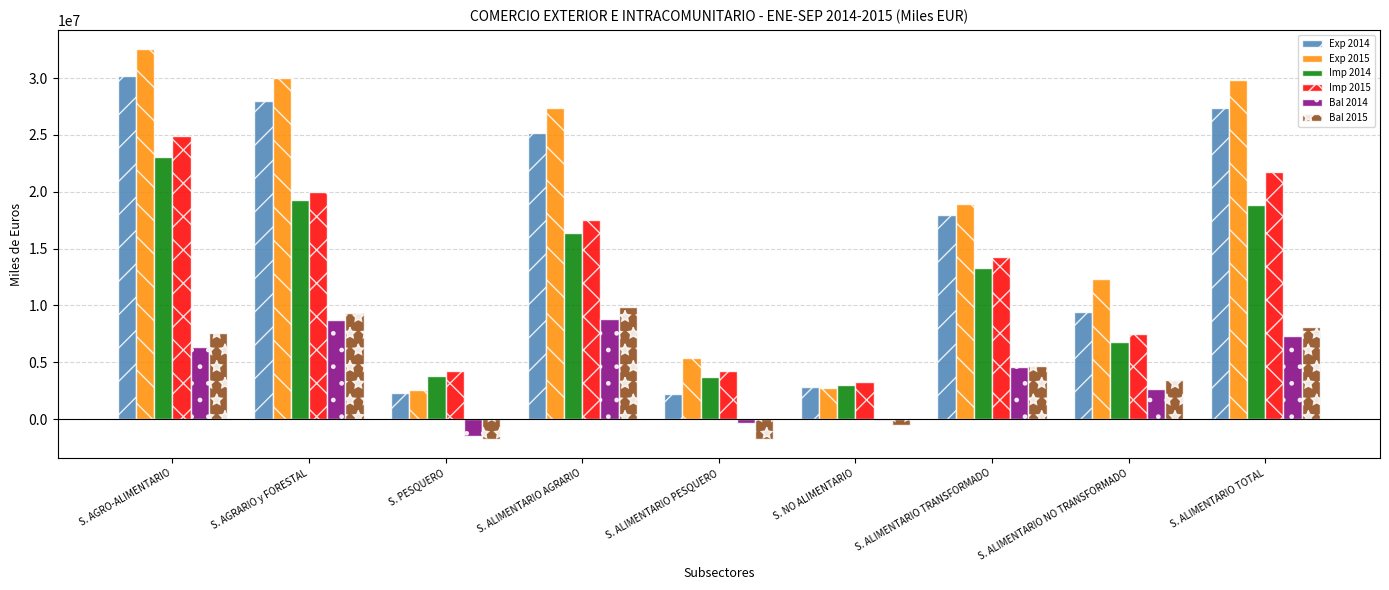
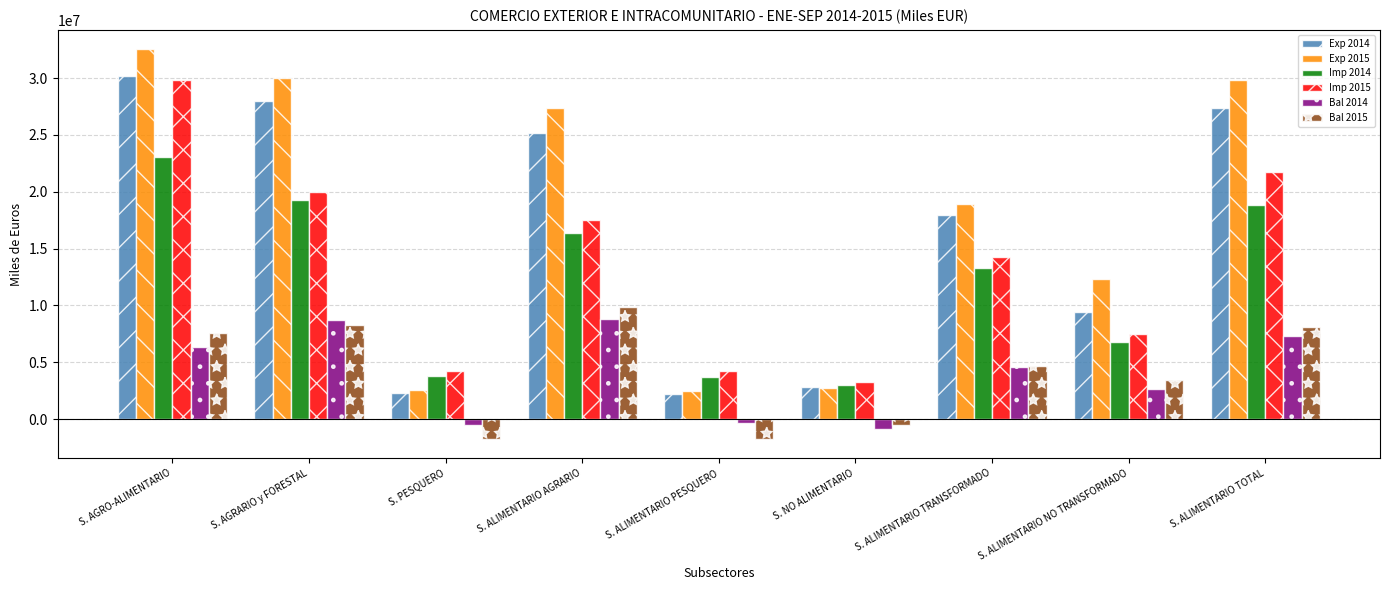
  {
    "Exp 2014": {
      "S. AGRO-ALIMENTARIO": 30200000,
      "S. AGRARIO y FORESTAL": 28000000,
      "S. PESQUERO": 2300000,
      "S. ALIMENTARIO AGRARIO": 25100000,
      "S. ALIMENTARIO PESQUERO": 2200000,
      "S. NO ALIMENTARIO": 2900000,
      "S. ALIMENTARIO TRANSFORMADO": 17900000,
      "S. ALIMENTARIO NO TRANSFORMADO": 9400000,
      "S. ALIMENTARIO TOTAL": 27400000
    },
    "Exp 2015": {
      "S. AGRO-ALIMENTARIO": 32500000,
      "S. AGRARIO y FORESTAL": 30000000,
      "S. PESQUERO": 2500000,
      "S. ALIMENTARIO AGRARIO": 27400000,
-     "S. ALIMENTARIO PESQUERO": 5400000,
+     "S. ALIMENTARIO PESQUERO": 2500000,
      "S. NO ALIMENTARIO": 2700000,
      "S. ALIMENTARIO TRANSFORMADO": 18900000,
      "S. ALIMENTARIO NO TRANSFORMADO": 12300000,
      "S. ALIMENTARIO TOTAL": 29800000
    },
    "Imp 2014": {
      "S. AGRO-ALIMENTARIO": 23000000,
      "S. AGRARIO y FORESTAL": 19300000,
      "S. PESQUERO": 3800000,
      "S. ALIMENTARIO AGRARIO": 16300000,
      "S. ALIMENTARIO PESQUERO": 3700000,
      "S. NO ALIMENTARIO": 3000000,
      "S. ALIMENTARIO TRANSFORMADO": 13300000,
      "S. ALIMENTARIO NO TRANSFORMADO": 6800000,
      "S. ALIMENTARIO TOTAL": 18800000
    },
    "Imp 2015": {
-     "S. AGRO-ALIMENTARIO": 24900000,
+     "S. AGRO-ALIMENTARIO": 29900000,
      "S. AGRARIO y FORESTAL": 20000000,
      "S. PESQUERO": 4200000,
      "S. ALIMENTARIO AGRARIO": 17500000,
      "S. ALIMENTARIO PESQUERO": 4200000,
      "S. NO ALIMENTARIO": 3200000,
      "S. ALIMENTARIO TRANSFORMADO": 14200000,
      "S. ALIMENTARIO NO TRANSFORMADO": 7500000,
      "S. ALIMENTARIO TOTAL": 21700000
    },
    "Bal 2014": {
      "S. AGRO-ALIMENTARIO": 6300000,
      "S. AGRARIO y FORESTAL": 8700000,
-     "S. PESQUERO": -1500000,
+     "S. PESQUERO": -500000,
      "S. ALIMENTARIO AGRARIO": 8800000,
      "S. ALIMENTARIO PESQUERO": -400000,
-     "S. NO ALIMENTARIO": -100000,
+     "S. NO ALIMENTARIO": -900000,
      "S. ALIMENTARIO TRANSFORMADO": 4600000,
      "S. ALIMENTARIO NO TRANSFORMADO": 2700000,
      "S. ALIMENTARIO TOTAL": 7300000
    },
    "Bal 2015": {
      "S. AGRO-ALIMENTARIO": 7600000,
-     "S. AGRARIO y FORESTAL": 9300000,
+     "S. AGRARIO y FORESTAL": 8200000,
      "S. PESQUERO": -1700000,
      "S. ALIMENTARIO AGRARIO": 9900000,
      "S. ALIMENTARIO PESQUERO": -1700000,
      "S. NO ALIMENTARIO": -500000,
      "S. ALIMENTARIO TRANSFORMADO": 4700000,
      "S. ALIMENTARIO NO TRANSFORMADO": 3500000,
      "S. ALIMENTARIO TOTAL": 8100000
    }
  }
